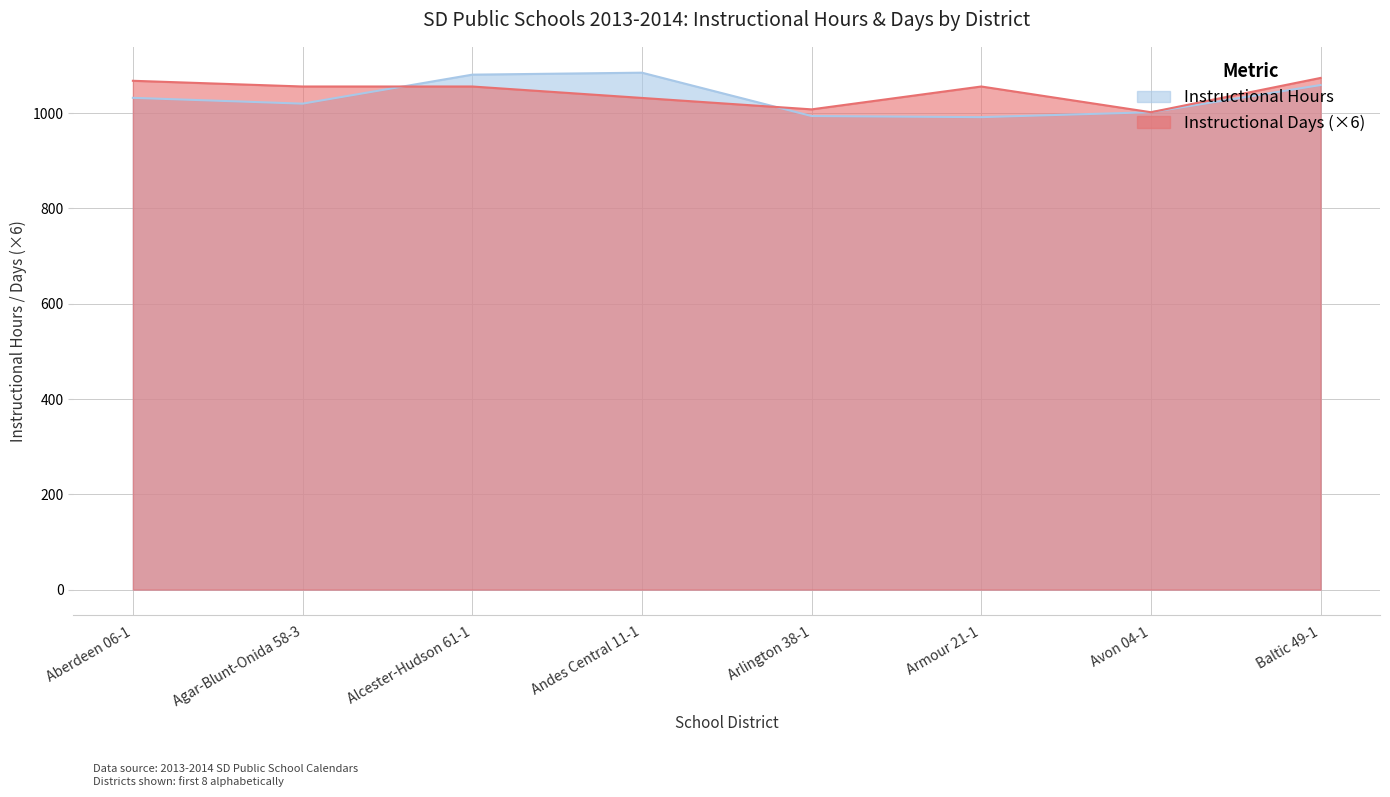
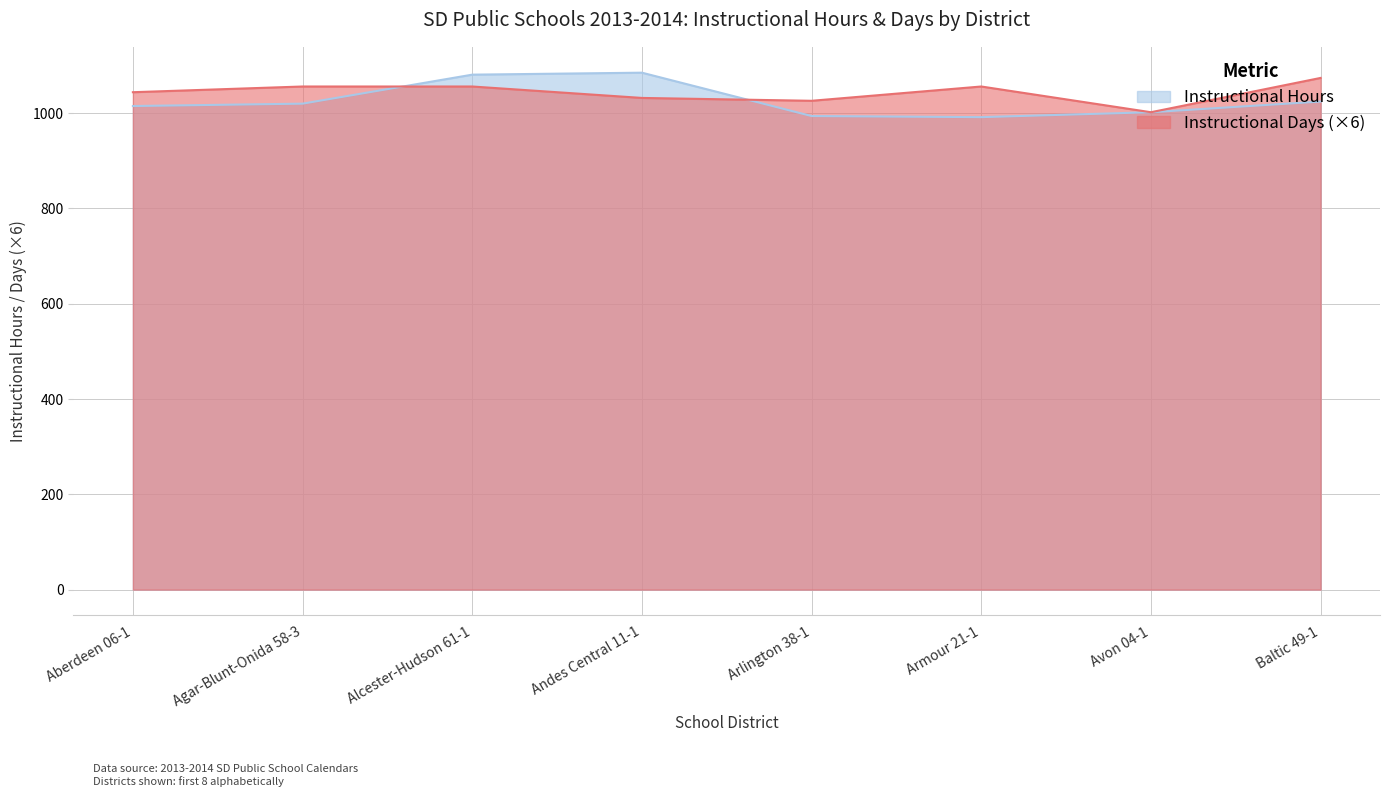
  {
    "Instructional Hours": {
-     "Aberdeen 06-1": 1030,
+     "Aberdeen 06-1": 1020,
      "Agar-Blunt-Onida 58-3": 1020,
      "Alcester-Hudson 61-1": 1080,
      "Andes Central 11-1": 1090,
      "Arlington 38-1": 990,
      "Armour 21-1": 990,
-     "Baltic 49-1": 1060
+     "Baltic 49-1": 1020
    },
    "Instructional Days (×6)": {
-     "Aberdeen 06-1": 1070,
+     "Aberdeen 06-1": 1040,
      "Agar-Blunt-Onida 58-3": 1060,
      "Alcester-Hudson 61-1": 1060,
      "Andes Central 11-1": 1030,
-     "Arlington 38-1": 1010,
+     "Arlington 38-1": 1030,
      "Armour 21-1": 1060,
      "Baltic 49-1": 1070
    }
  }
